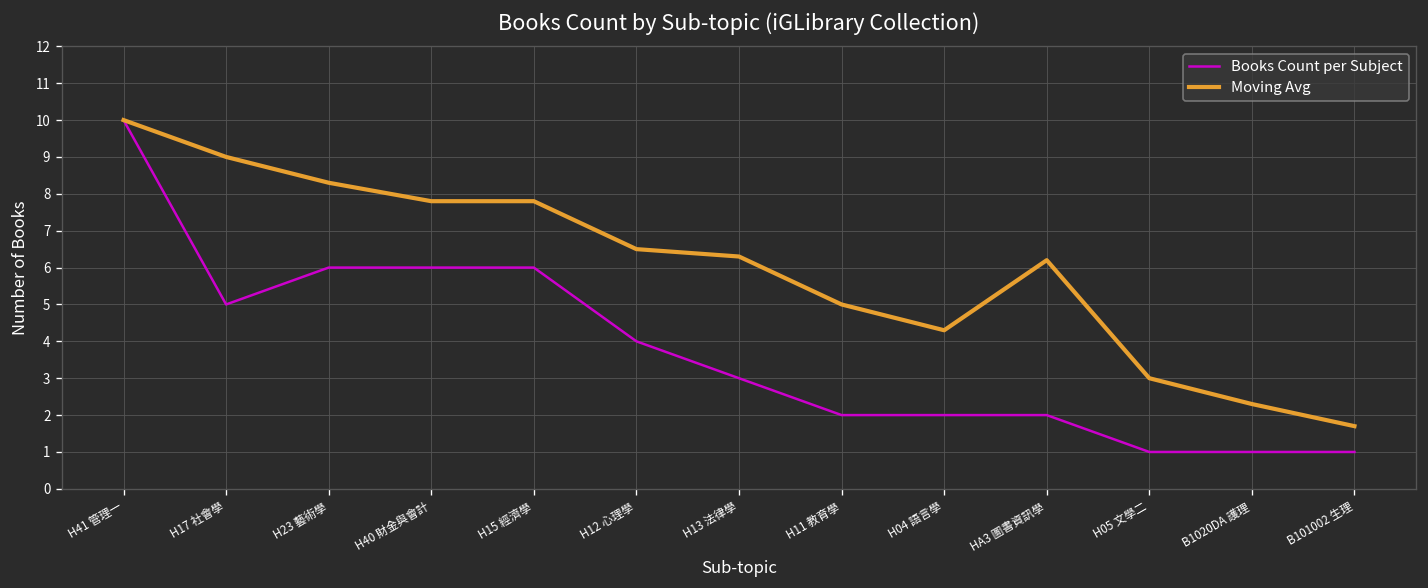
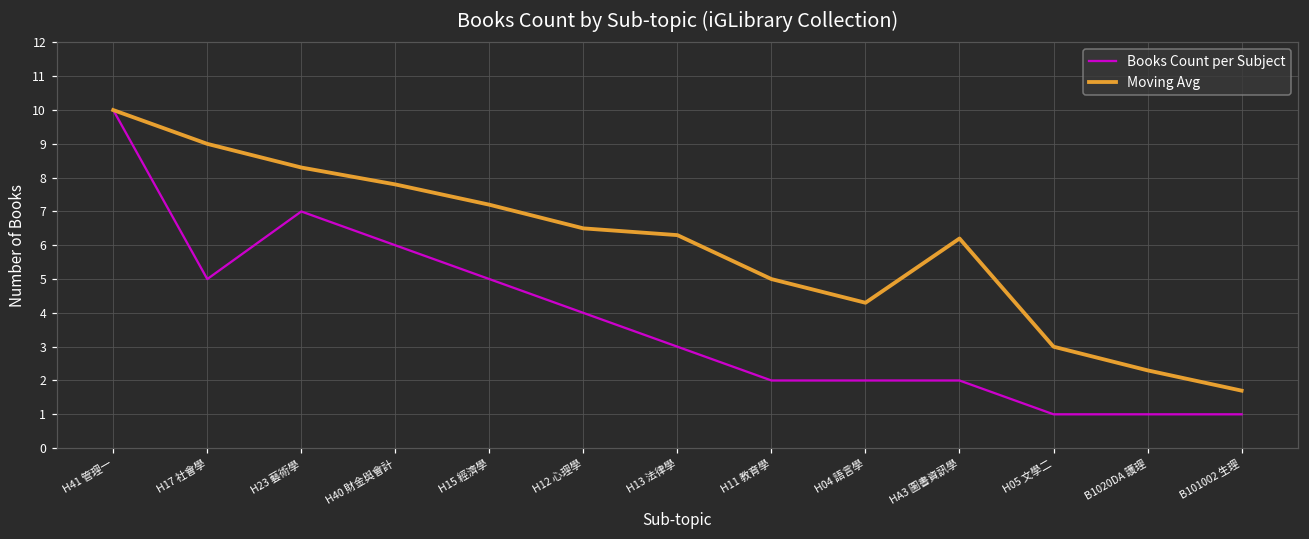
  {
    "Books Count per Subject": {
      "H17 社會學": 5,
-     "H23 藝術學": 6,
+     "H23 藝術學": 7,
      "H40 財金與會計": 6,
-     "H15 經濟學": 6,
+     "H15 經濟學": 5,
      "H12 心理學": 4,
      "H13 法律學": 3,
      "H11 教育學": 2,
      "H04 語言學": 2,
      "HA3 圖書資訊學": 2,
      "H05 文學二": 1,
      "B1020DA 護理": 1,
      "B101002 生理": 1
    },
    "Moving Avg": {
      "H17 社會學": 9.0,
      "H23 藝術學": 8.3,
      "H40 財金與會計": 7.8,
-     "H15 經濟學": 7.8,
+     "H15 經濟學": 7.2,
      "H12 心理學": 6.5,
      "H13 法律學": 6.3,
      "H11 教育學": 5.0,
      "H04 語言學": 4.3,
      "HA3 圖書資訊學": 6.2,
      "H05 文學二": 3.0,
      "B1020DA 護理": 2.3,
      "B101002 生理": 1.7
    }
  }
